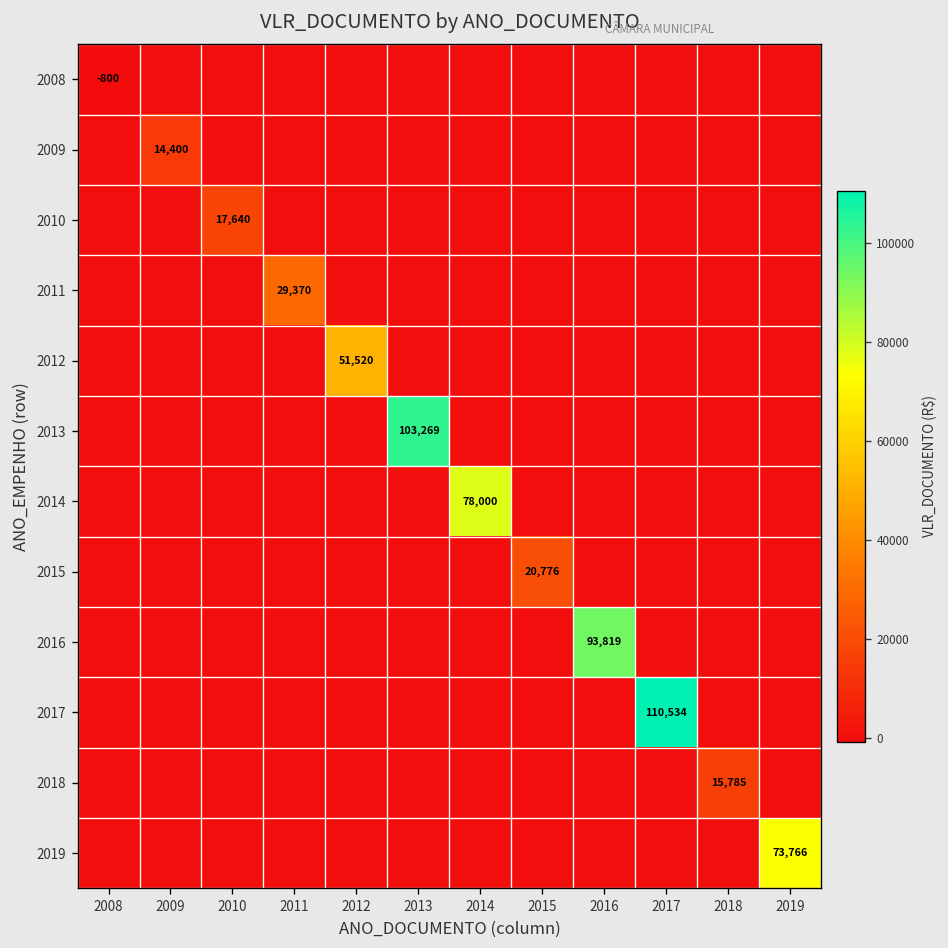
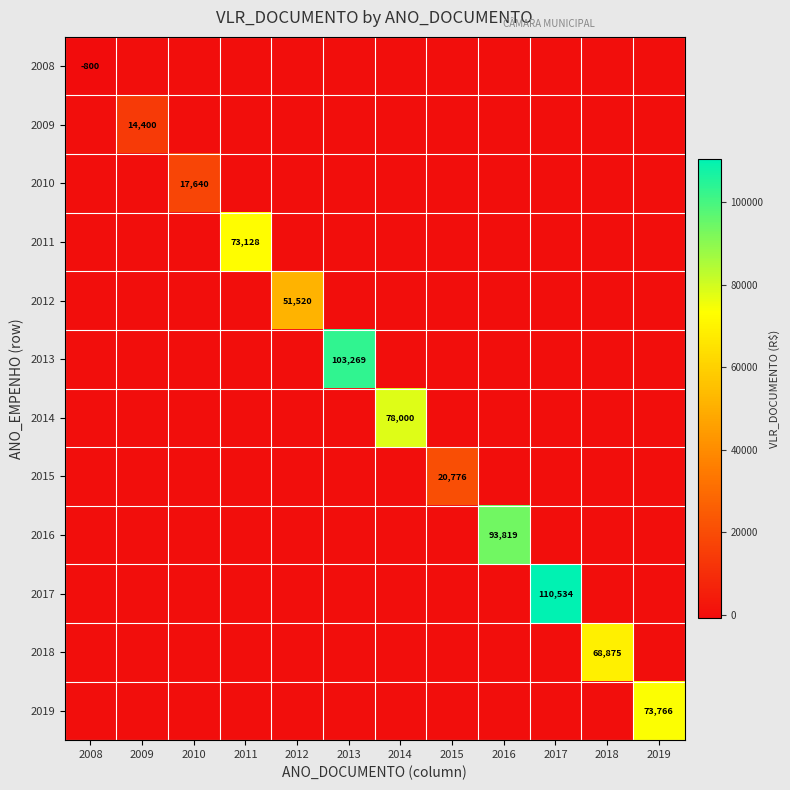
  {
    "2008": {
      "2008": "-800"
    },
    "2009": {
      "2009": "14,400"
    },
    "2010": {
      "2010": "17,640"
    },
    "2011": {
-     "2011": "29,370"
+     "2011": "73,128"
    },
    "2012": {
      "2012": "51,520"
    },
    "2013": {
      "2013": "103,269"
    },
    "2014": {
      "2014": "78,000"
    },
    "2015": {
      "2015": "20,776"
    },
    "2016": {
      "2016": "93,819"
    },
    "2017": {
      "2017": "110,534"
    },
    "2018": {
-     "2018": "15,785"
+     "2018": "68,875"
    },
    "2019": {
      "2019": "73,766"
    }
  }
